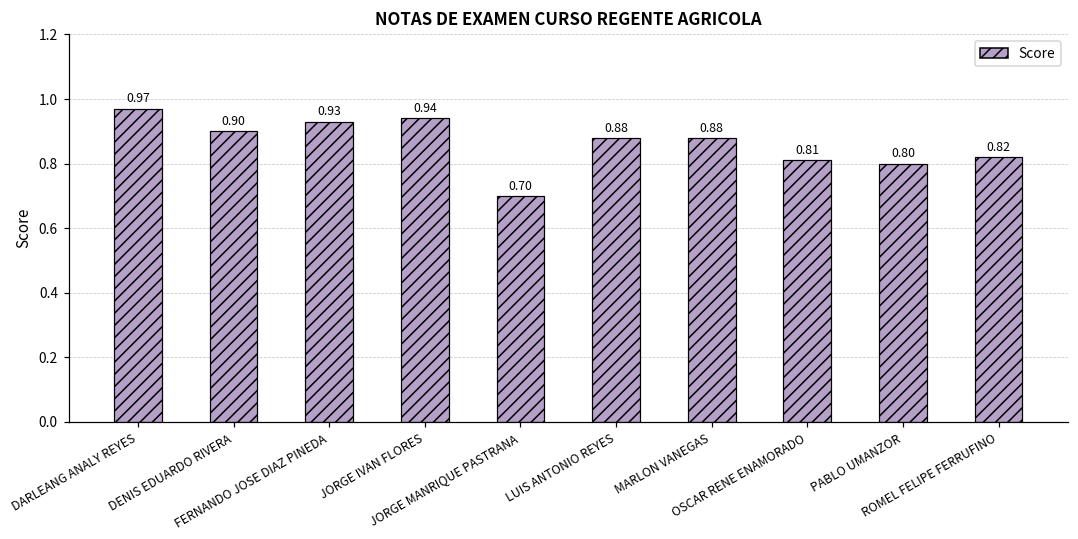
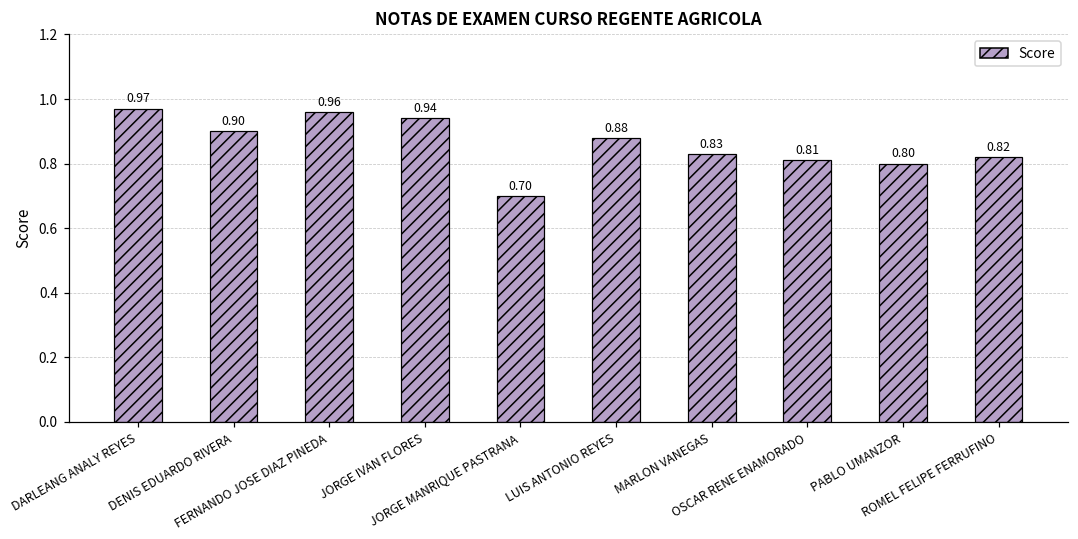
  {
    "DARLEANG ANALY REYES": 0.97,
    "DENIS EDUARDO RIVERA": 0.90,
-   "FERNANDO JOSE DIAZ PINEDA": 0.93,
+   "FERNANDO JOSE DIAZ PINEDA": 0.96,
    "JORGE IVAN FLORES": 0.94,
    "JORGE MANRIQUE PASTRANA": 0.70,
    "LUIS ANTONIO REYES": 0.88,
-   "MARLON VANEGAS": 0.88,
+   "MARLON VANEGAS": 0.83,
    "OSCAR RENE ENAMORADO": 0.81,
    "PABLO UMANZOR": 0.80,
    "ROMEL FELIPE FERRUFINO": 0.82
  }
